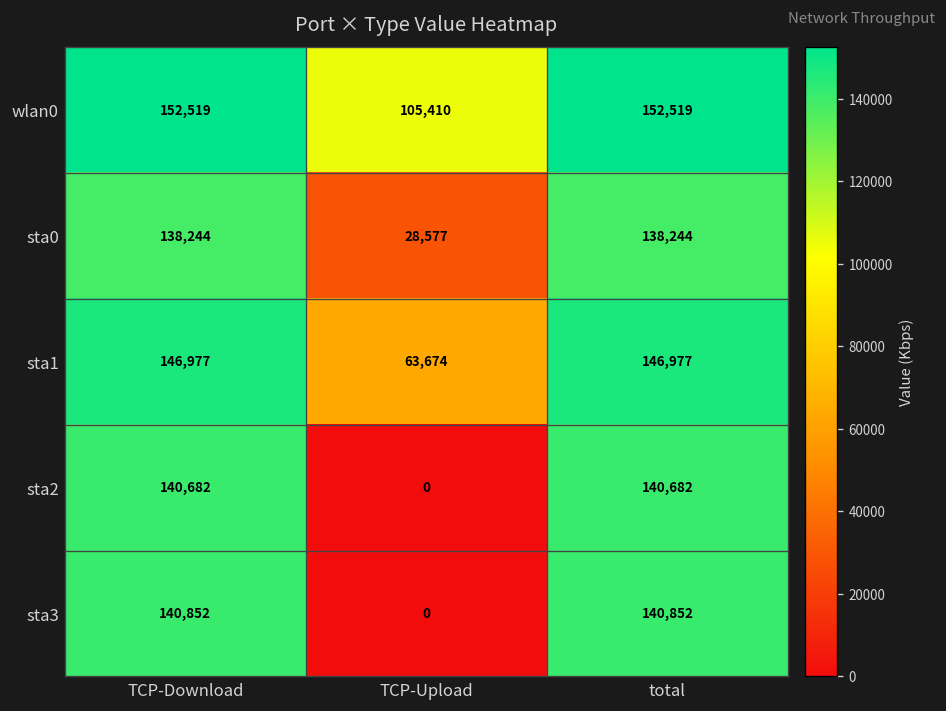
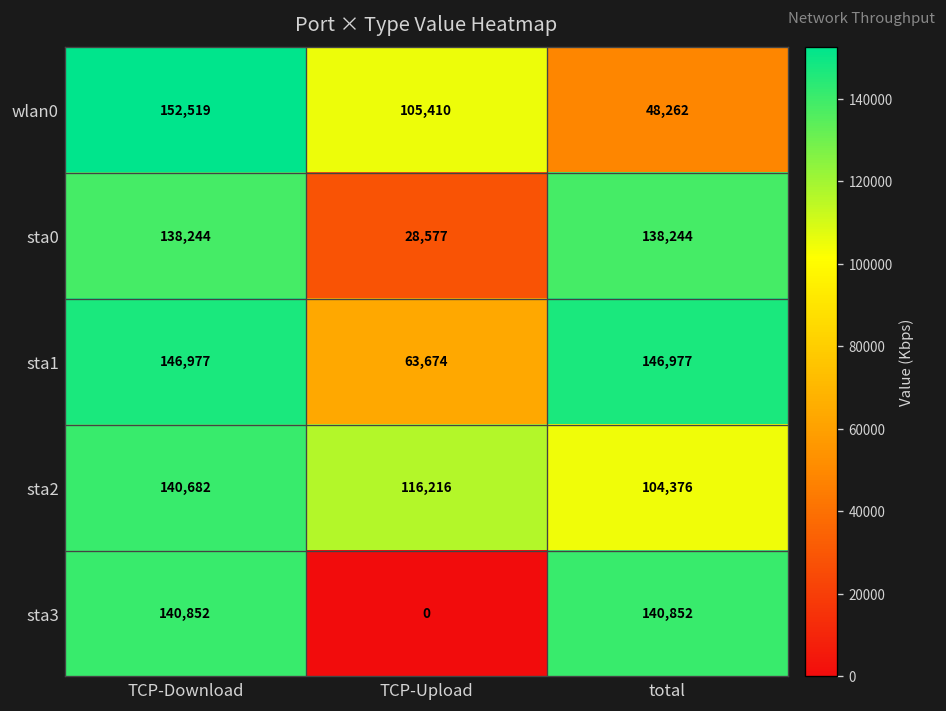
  {
    "wlan0": {
      "TCP-Download": "152,519",
      "TCP-Upload": "105,410",
-     "total": "152,519"
+     "total": "48,262"
    },
    "sta0": {
      "TCP-Download": "138,244",
      "TCP-Upload": "28,577",
      "total": "138,244"
    },
    "sta1": {
      "TCP-Download": "146,977",
      "TCP-Upload": "63,674",
      "total": "146,977"
    },
    "sta2": {
      "TCP-Download": "140,682",
-     "TCP-Upload": "0",
-     "total": "140,682"
+     "TCP-Upload": "116,216",
+     "total": "104,376"
    },
    "sta3": {
      "TCP-Download": "140,852",
      "TCP-Upload": "0",
      "total": "140,852"
    }
  }
